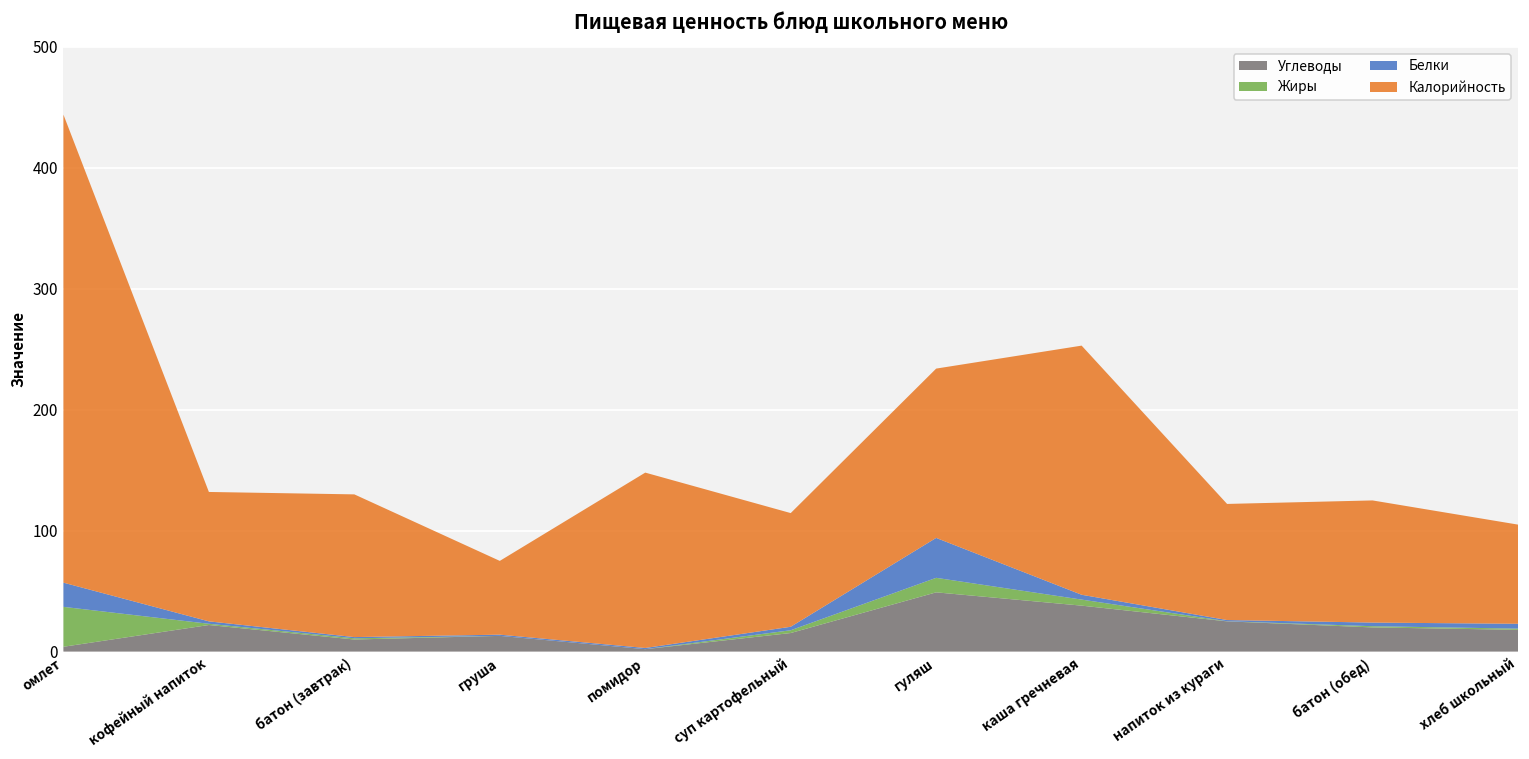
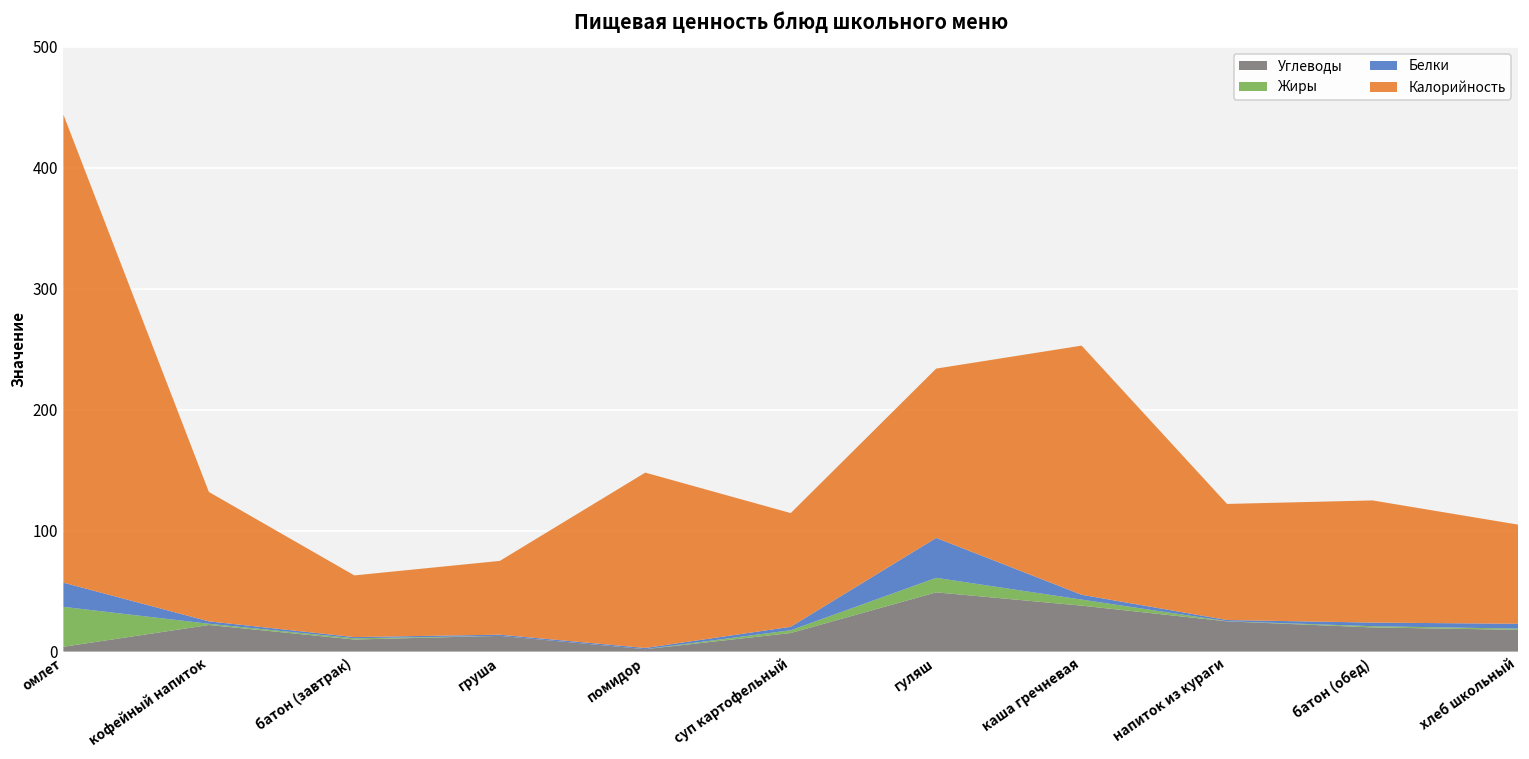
  {
    "Углеводы": {
      "омлет": 4,
      "гуляш": 49,
      "каша гречневая": 38
    },
    "Жиры": {
      "омлет": 33,
      "гуляш": 12,
      "каша гречневая": 5
    },
    "Белки": {
      "омлет": 20,
      "суп картофельный": 3,
      "гуляш": 33,
      "каша гречневая": 4,
      "батон (обед)": 3,
      "хлеб школьный": 4
    },
    "Калорийность": {
      "омлет": 387,
      "кофейный напиток": 107,
-     "батон (завтрак)": 118,
+     "батон (завтрак)": 51,
      "груша": 61,
      "помидор": 145,
      "суп картофельный": 94,
      "гуляш": 140,
      "каша гречневая": 206,
      "напиток из кураги": 96,
      "батон (обед)": 101,
      "хлеб школьный": 82
    }
  }
